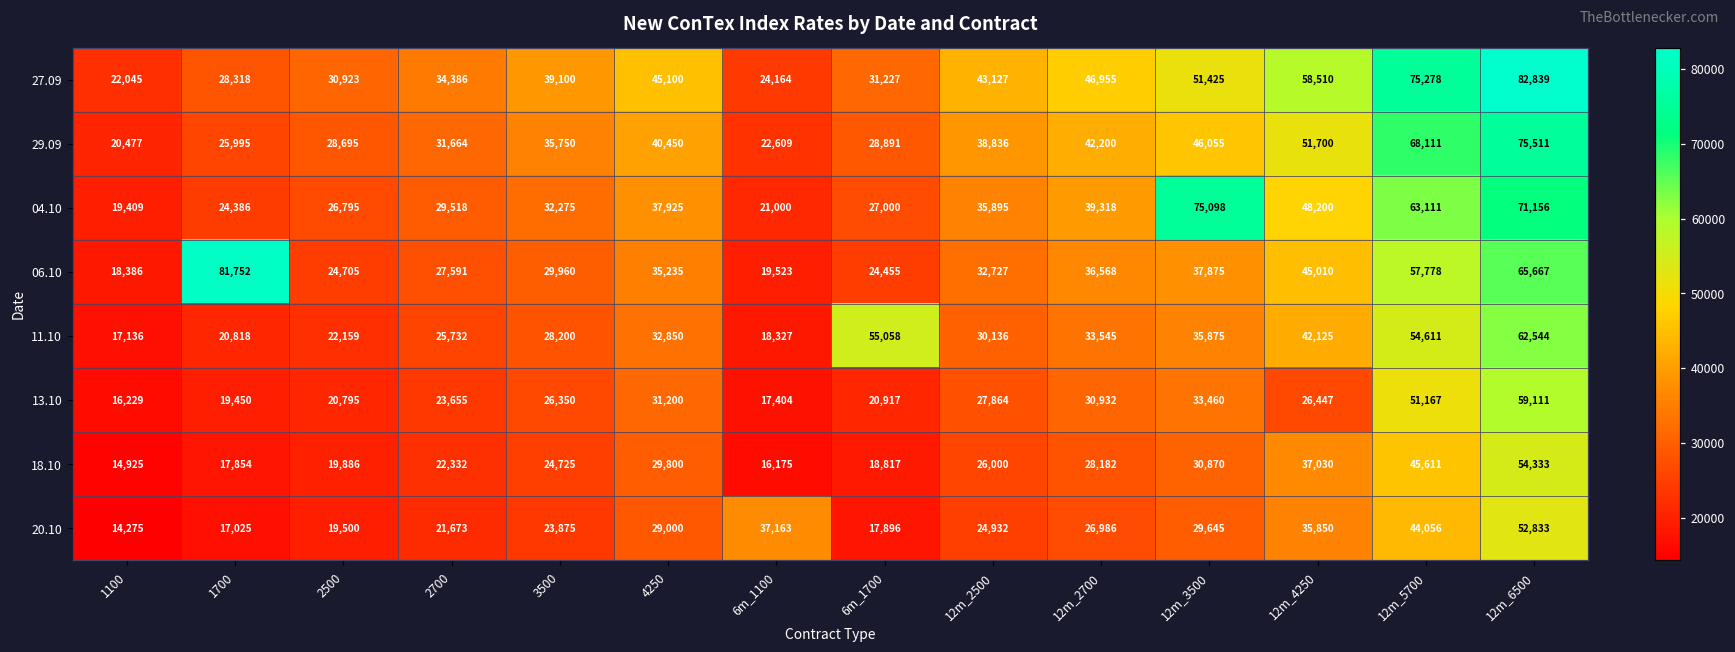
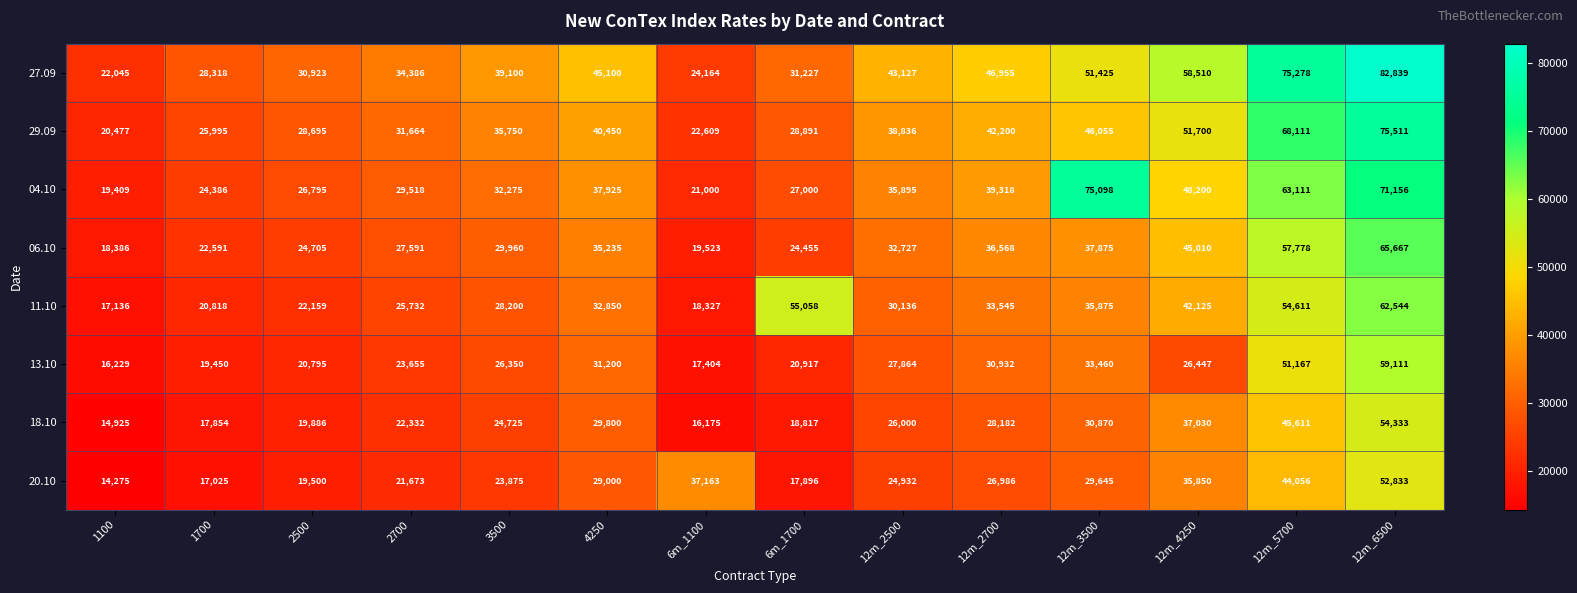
  {
    "27.09": {
      "1100": "22,045",
      "1700": "28,318",
      "2500": "30,923",
      "2700": "34,386",
      "3500": "39,100",
      "4250": "45,100",
      "6m_1100": "24,164",
      "6m_1700": "31,227",
      "12m_2500": "43,127",
      "12m_2700": "46,955",
      "12m_3500": "51,425",
      "12m_4250": "58,510",
      "12m_5700": "75,278",
      "12m_6500": "82,839"
    },
    "29.09": {
      "1100": "20,477",
      "1700": "25,995",
      "2500": "28,695",
      "2700": "31,664",
      "3500": "35,750",
      "4250": "40,450",
      "6m_1100": "22,609",
      "6m_1700": "28,891",
      "12m_2500": "38,836",
      "12m_2700": "42,200",
      "12m_3500": "46,055",
      "12m_4250": "51,700",
      "12m_5700": "68,111",
      "12m_6500": "75,511"
    },
    "04.10": {
      "1100": "19,409",
      "1700": "24,386",
      "2500": "26,795",
      "2700": "29,518",
      "3500": "32,275",
      "4250": "37,925",
      "6m_1100": "21,000",
      "6m_1700": "27,000",
      "12m_2500": "35,895",
      "12m_2700": "39,318",
      "12m_3500": "75,098",
      "12m_4250": "48,200",
      "12m_5700": "63,111",
      "12m_6500": "71,156"
    },
    "06.10": {
      "1100": "18,386",
-     "1700": "81,752",
+     "1700": "22,591",
      "2500": "24,705",
      "2700": "27,591",
      "3500": "29,960",
      "4250": "35,235",
      "6m_1100": "19,523",
      "6m_1700": "24,455",
      "12m_2500": "32,727",
      "12m_2700": "36,568",
      "12m_3500": "37,875",
      "12m_4250": "45,010",
      "12m_5700": "57,778",
      "12m_6500": "65,667"
    },
    "11.10": {
      "1100": "17,136",
      "1700": "20,818",
      "2500": "22,159",
      "2700": "25,732",
      "3500": "28,200",
      "4250": "32,850",
      "6m_1100": "18,327",
      "6m_1700": "55,058",
      "12m_2500": "30,136",
      "12m_2700": "33,545",
      "12m_3500": "35,875",
      "12m_4250": "42,125",
      "12m_5700": "54,611",
      "12m_6500": "62,544"
    },
    "13.10": {
      "1100": "16,229",
      "1700": "19,450",
      "2500": "20,795",
      "2700": "23,655",
      "3500": "26,350",
      "4250": "31,200",
      "6m_1100": "17,404",
      "6m_1700": "20,917",
      "12m_2500": "27,864",
      "12m_2700": "30,932",
      "12m_3500": "33,460",
      "12m_4250": "26,447",
      "12m_5700": "51,167",
      "12m_6500": "59,111"
    },
    "18.10": {
      "1100": "14,925",
      "1700": "17,854",
      "2500": "19,886",
      "2700": "22,332",
      "3500": "24,725",
      "4250": "29,800",
      "6m_1100": "16,175",
      "6m_1700": "18,817",
      "12m_2500": "26,000",
      "12m_2700": "28,182",
      "12m_3500": "30,870",
      "12m_4250": "37,030",
      "12m_5700": "45,611",
      "12m_6500": "54,333"
    },
    "20.10": {
      "1100": "14,275",
      "1700": "17,025",
      "2500": "19,500",
      "2700": "21,673",
      "3500": "23,875",
      "4250": "29,000",
      "6m_1100": "37,163",
      "6m_1700": "17,896",
      "12m_2500": "24,932",
      "12m_2700": "26,986",
      "12m_3500": "29,645",
      "12m_4250": "35,850",
      "12m_5700": "44,056",
      "12m_6500": "52,833"
    }
  }
